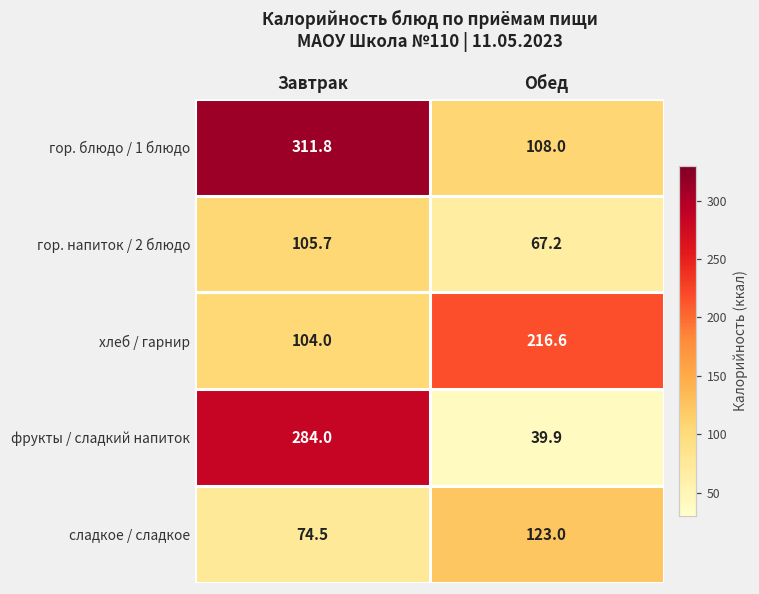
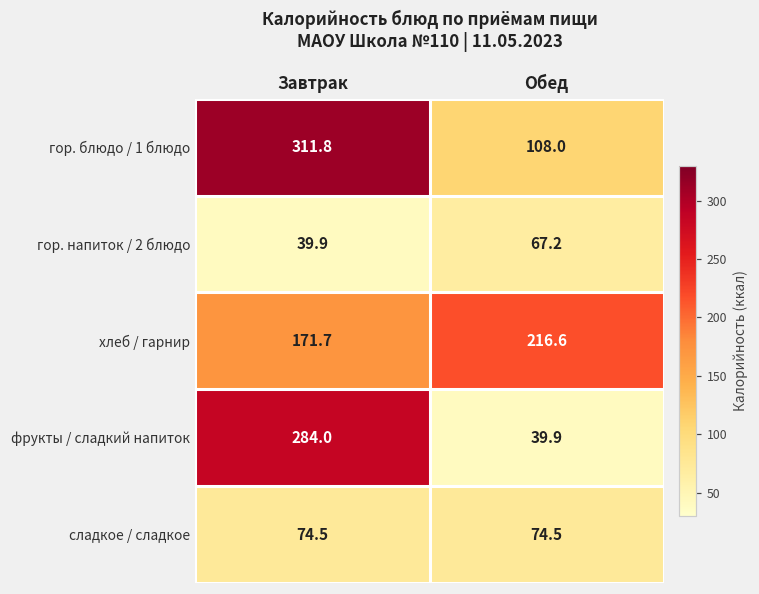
  {
    "гор. блюдо / 1 блюдо": {
      "Завтрак": 311.8,
      "Обед": 108.0
    },
    "гор. напиток / 2 блюдо": {
-     "Завтрак": 105.7,
+     "Завтрак": 39.9,
      "Обед": 67.2
    },
    "хлеб / гарнир": {
-     "Завтрак": 104.0,
+     "Завтрак": 171.7,
      "Обед": 216.6
    },
    "фрукты / сладкий напиток": {
      "Завтрак": 284.0,
      "Обед": 39.9
    },
    "сладкое / сладкое": {
      "Завтрак": 74.5,
-     "Обед": 123.0
+     "Обед": 74.5
    }
  }
